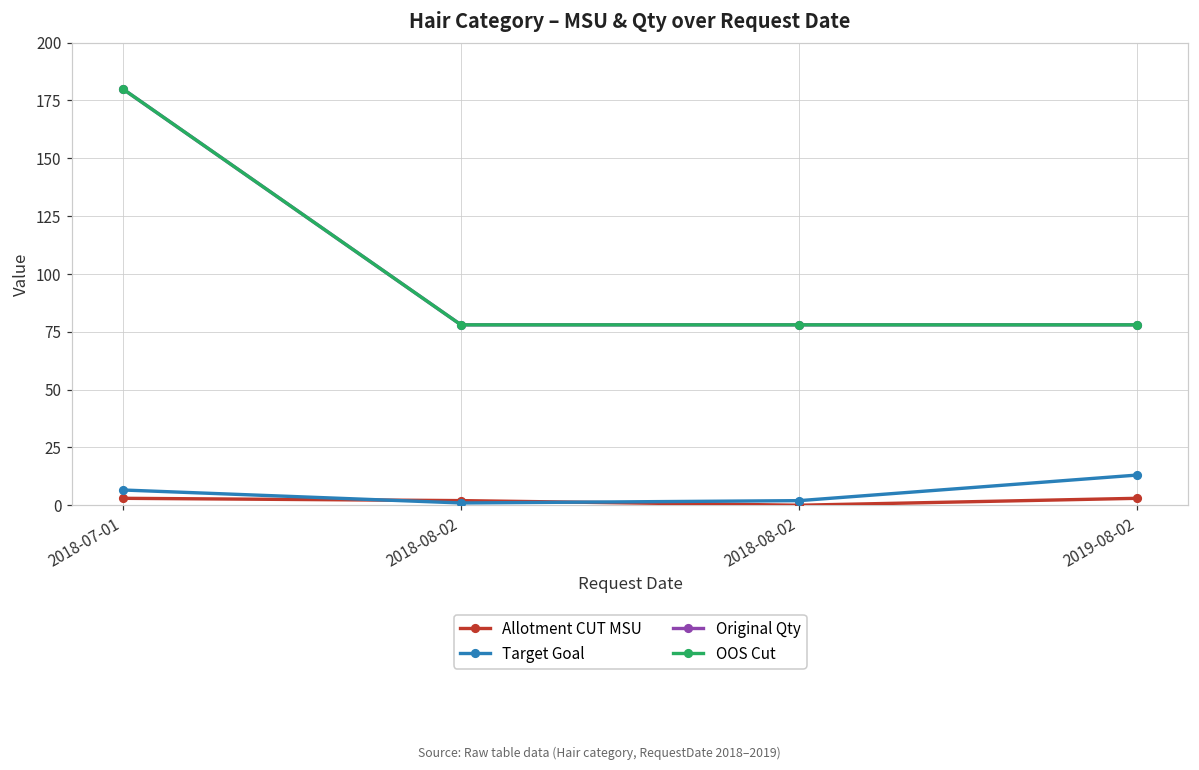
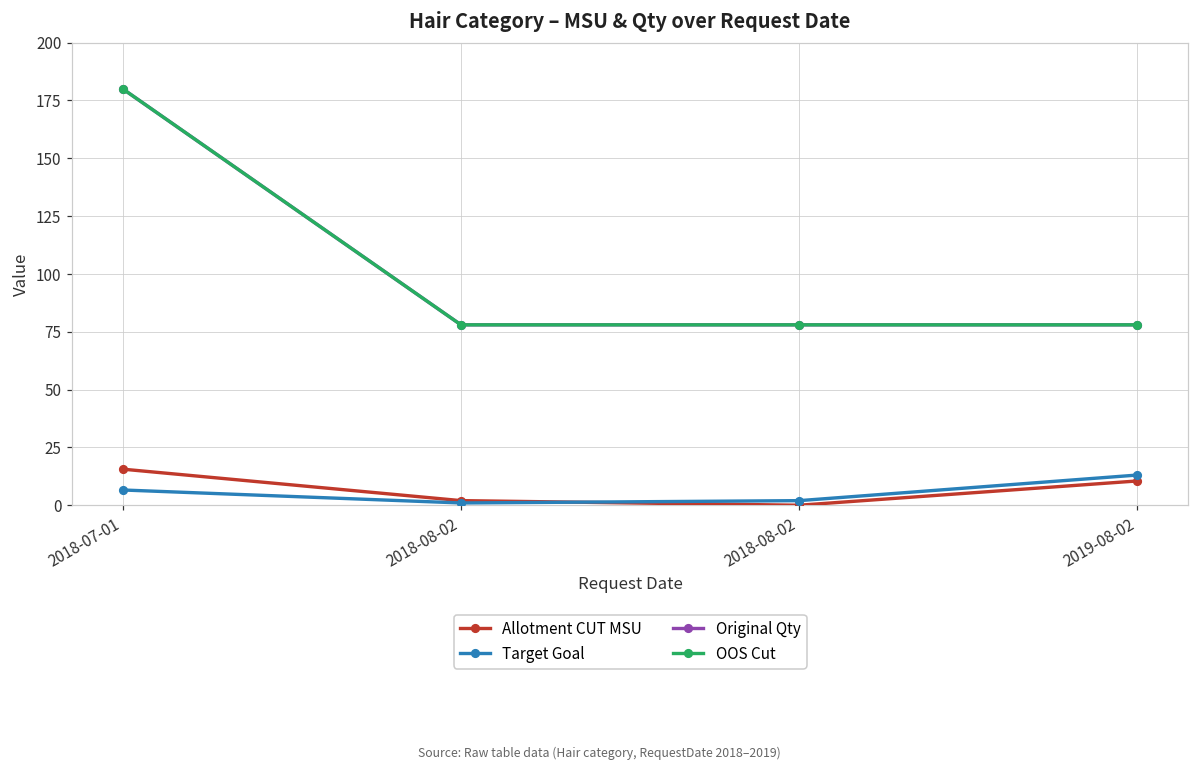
  {
    "Allotment CUT MSU": {
-     "2018-07-01": 3,
-     "2019-08-02": 3
+     "2018-07-01": 16,
+     "2019-08-02": 11
    },
    "Target Goal": {
      "2018-07-01": 7,
      "2019-08-02": 13
    },
    "OOS Cut": {
      "2018-07-01": 180,
      "2019-08-02": 78
    }
  }
